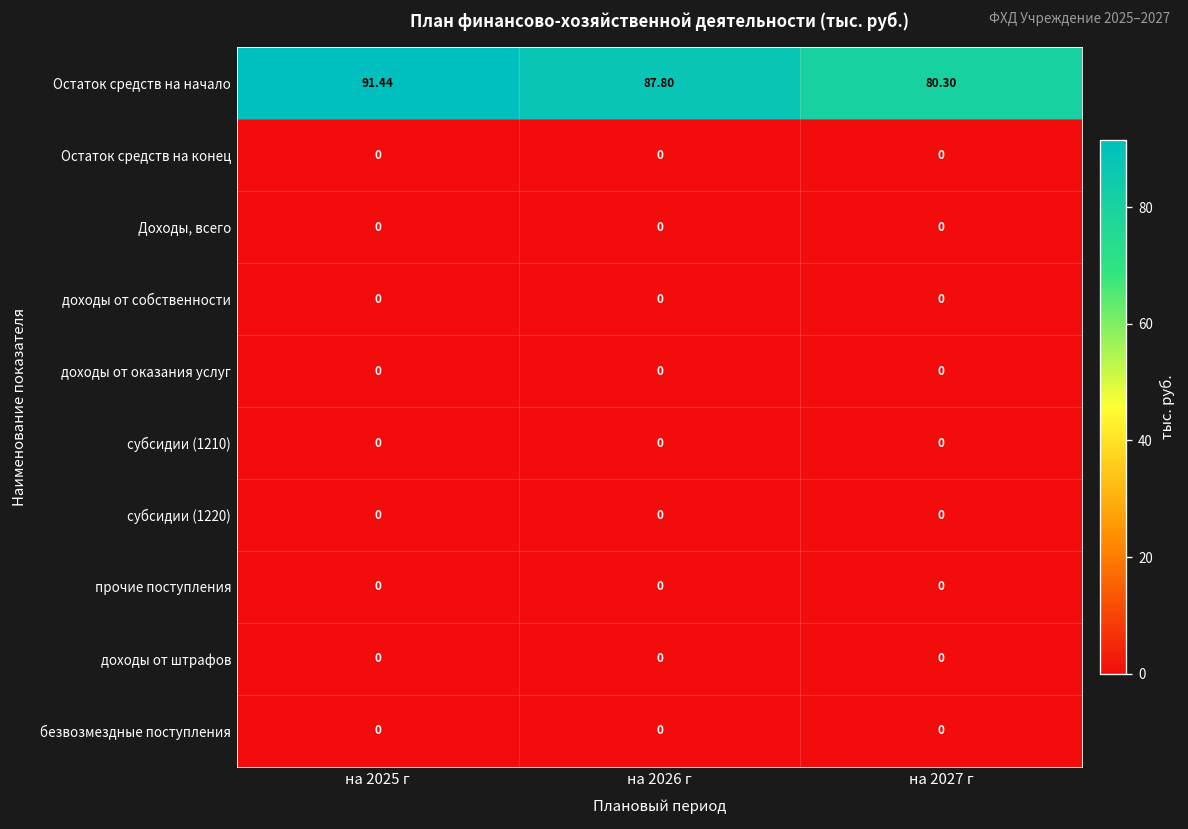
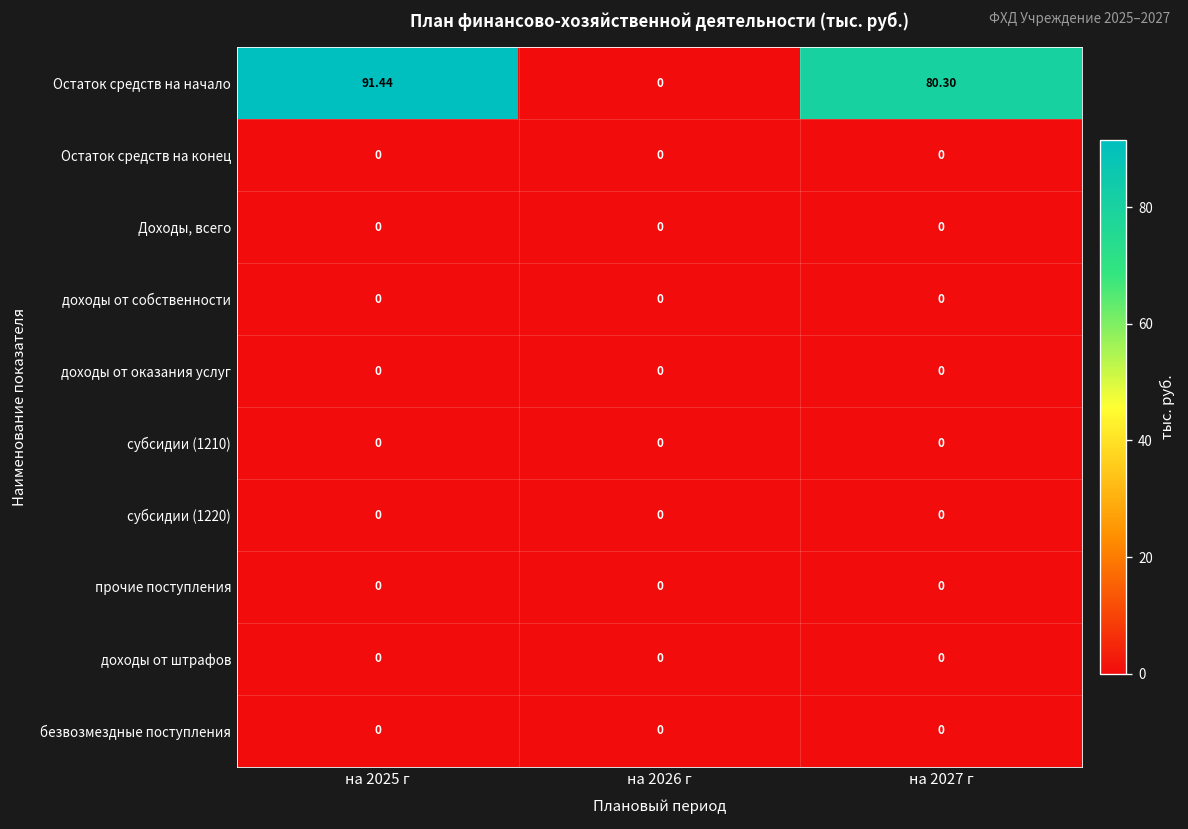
  {
    "Остаток средств на начало": {
      "на 2025 г": 91.44,
-     "на 2026 г": 87.80,
+     "на 2026 г": 0,
      "на 2027 г": 80.30
    },
    "Остаток средств на конец": {
      "на 2025 г": 0,
      "на 2026 г": 0,
      "на 2027 г": 0
    },
    "Доходы, всего": {
      "на 2025 г": 0,
      "на 2026 г": 0,
      "на 2027 г": 0
    },
    "доходы от собственности": {
      "на 2025 г": 0,
      "на 2026 г": 0,
      "на 2027 г": 0
    },
    "доходы от оказания услуг": {
      "на 2025 г": 0,
      "на 2026 г": 0,
      "на 2027 г": 0
    },
    "субсидии (1210)": {
      "на 2025 г": 0,
      "на 2026 г": 0,
      "на 2027 г": 0
    },
    "субсидии (1220)": {
      "на 2025 г": 0,
      "на 2026 г": 0,
      "на 2027 г": 0
    },
    "прочие поступления": {
      "на 2025 г": 0,
      "на 2026 г": 0,
      "на 2027 г": 0
    },
    "доходы от штрафов": {
      "на 2025 г": 0,
      "на 2026 г": 0,
      "на 2027 г": 0
    },
    "безвозмездные поступления": {
      "на 2025 г": 0,
      "на 2026 г": 0,
      "на 2027 г": 0
    }
  }
